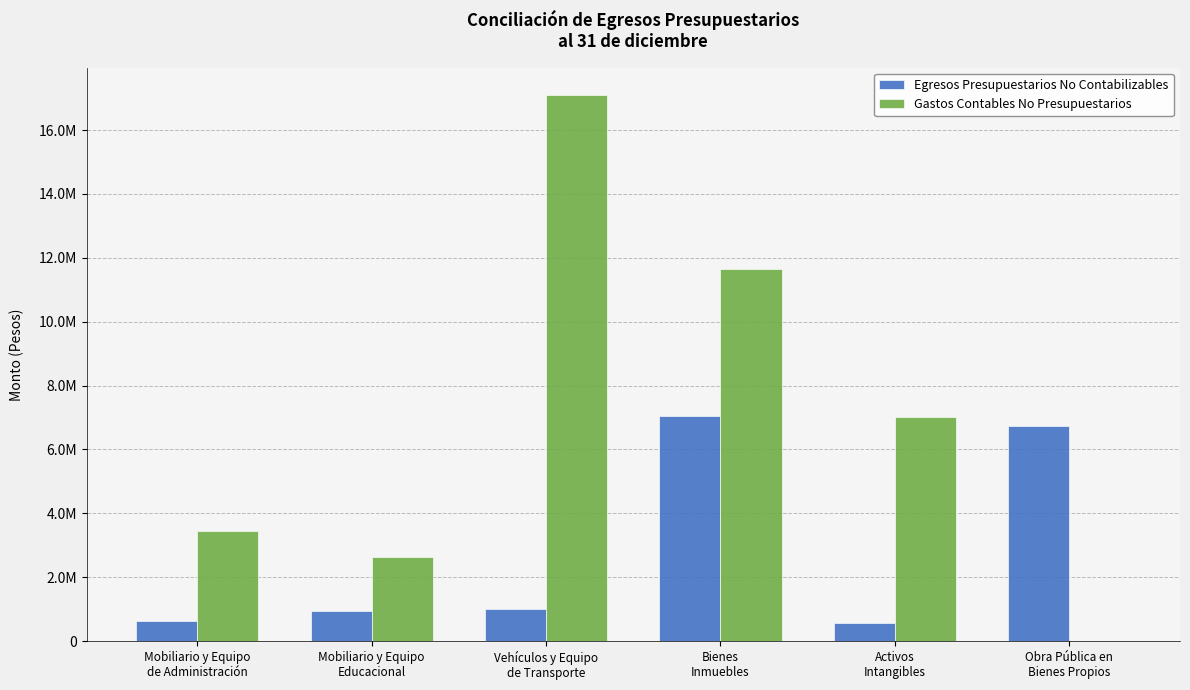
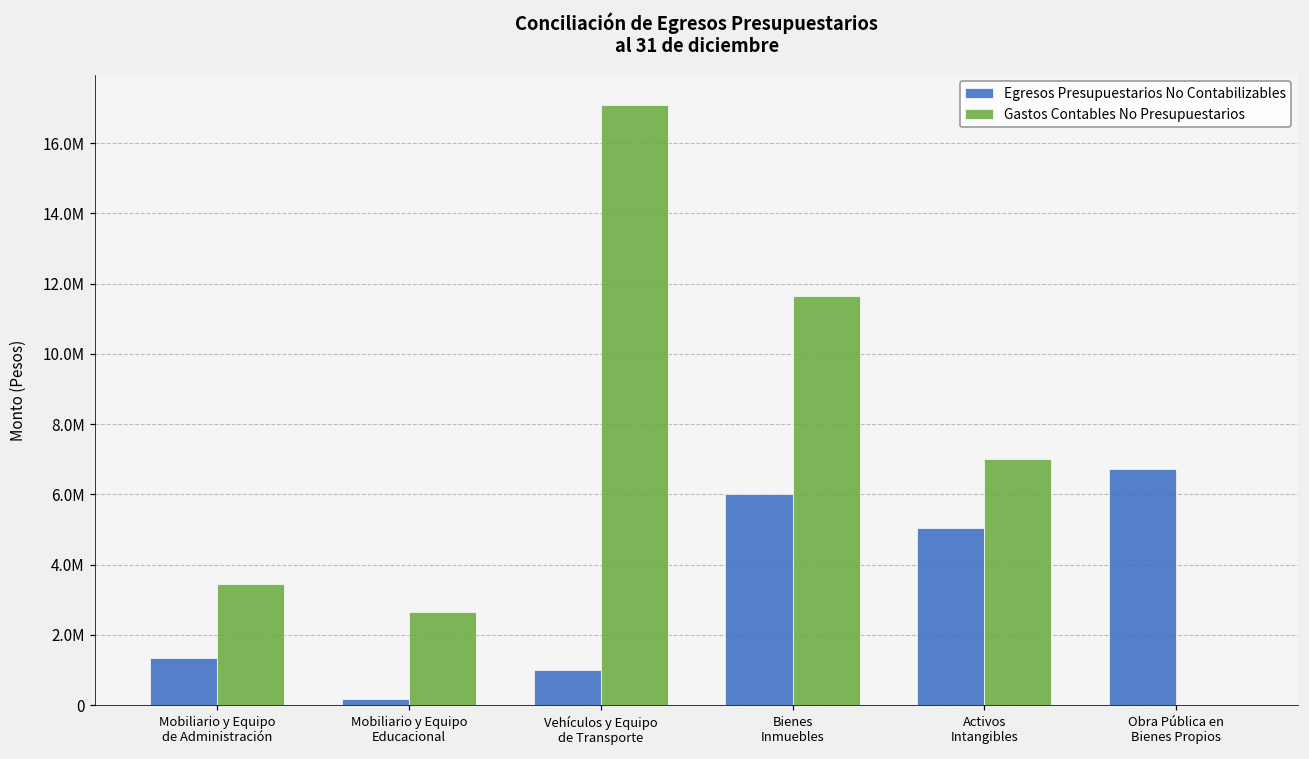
  {
    "Egresos Presupuestarios No Contabilizables": {
-     "Mobiliario y Equipo de Administración": 600000,
-     "Mobiliario y Equipo Educacional": 1000000,
+     "Mobiliario y Equipo de Administración": 1400000,
+     "Mobiliario y Equipo Educacional": 200000,
      "Vehículos y Equipo de Transporte": 1000000,
-     "Bienes Inmuebles": 7100000,
-     "Activos Intangibles": 600000,
+     "Bienes Inmuebles": 6000000,
+     "Activos Intangibles": 5000000,
      "Obra Pública en Bienes Propios": 6700000
    },
    "Gastos Contables No Presupuestarios": {
      "Mobiliario y Equipo de Administración": 3500000,
      "Mobiliario y Equipo Educacional": 2600000,
      "Vehículos y Equipo de Transporte": 17100000,
      "Bienes Inmuebles": 11700000,
      "Activos Intangibles": 7000000,
      "Obra Pública en Bienes Propios": 0
    }
  }
